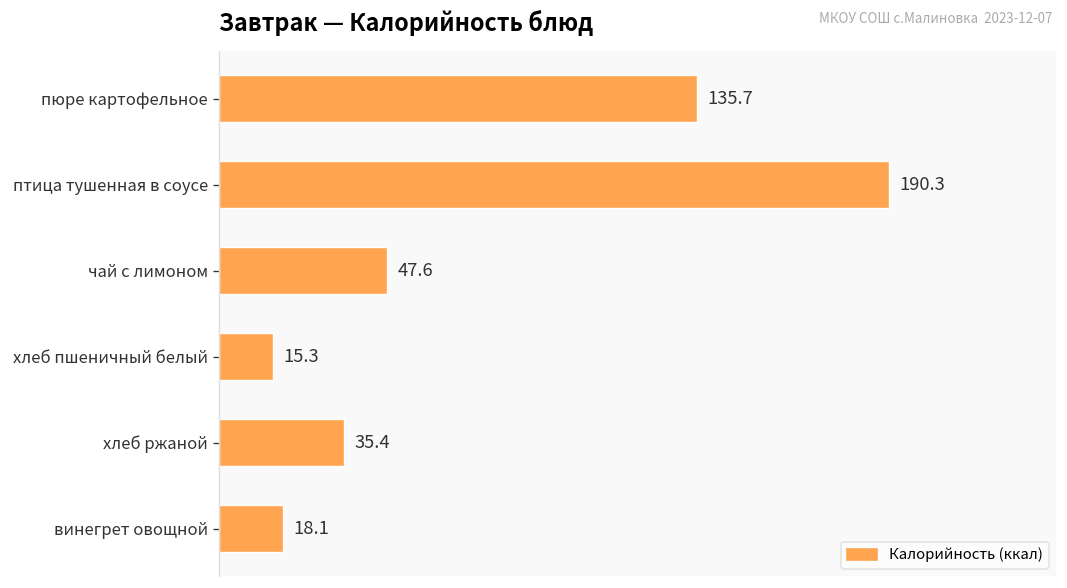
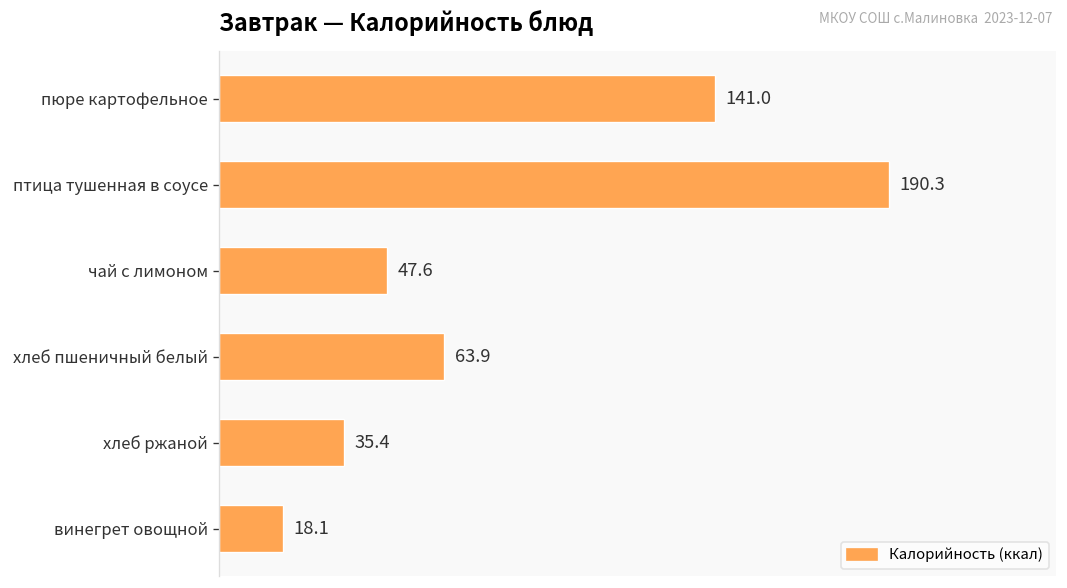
  {
-   "пюре картофельное": 135.7,
+   "пюре картофельное": 141.0,
    "птица тушенная в соусе": 190.3,
    "чай с лимоном": 47.6,
-   "хлеб пшеничный белый": 15.3,
+   "хлеб пшеничный белый": 63.9,
    "хлеб ржаной": 35.4,
    "винегрет овощной": 18.1
  }
